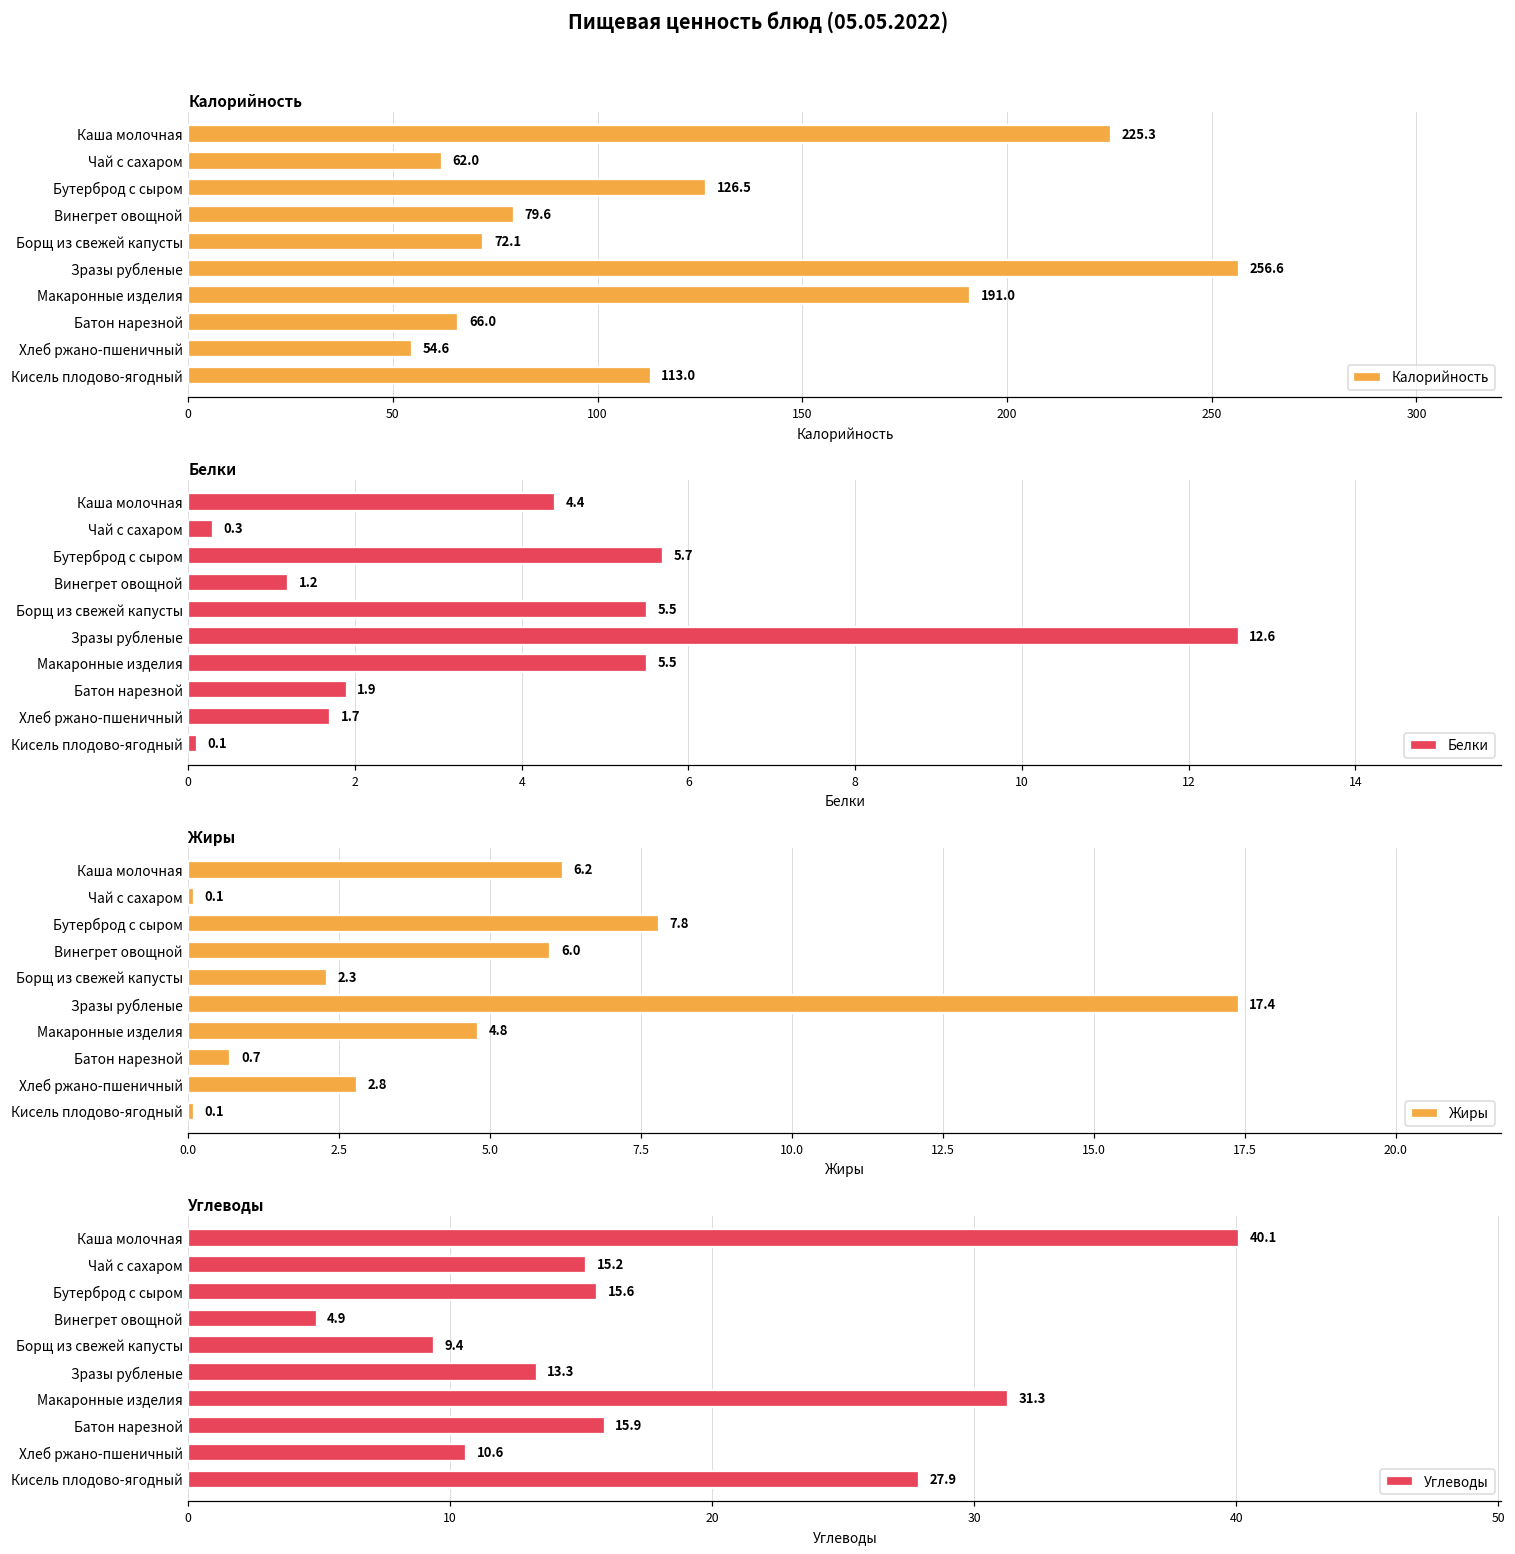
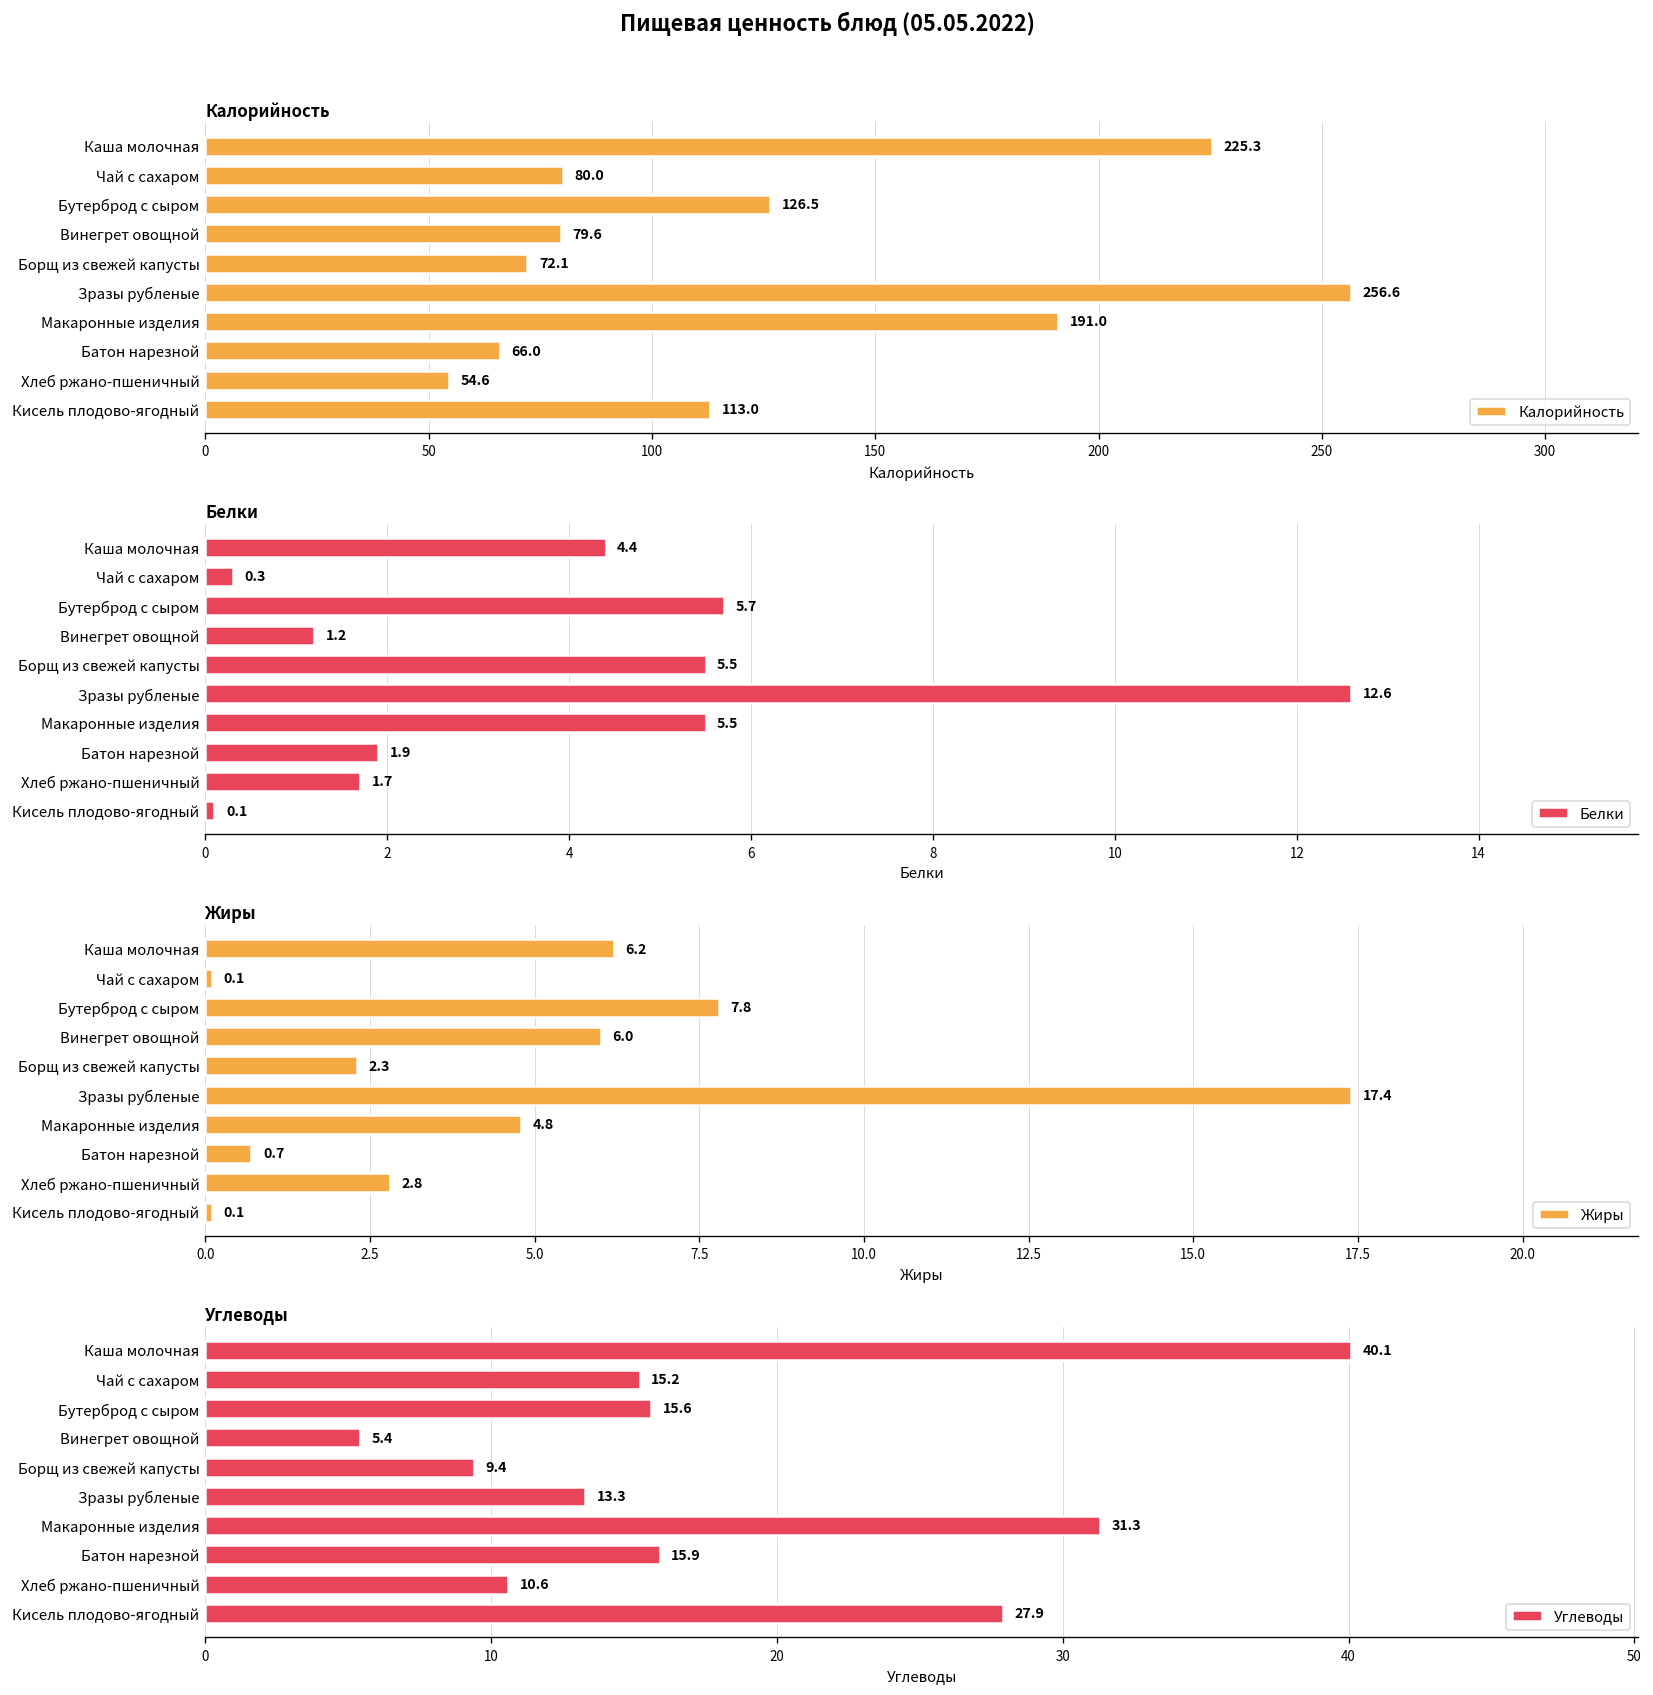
  {
    "Калорийность": {
      "Каша молочная": 225.3,
-     "Чай с сахаром": 62.0,
+     "Чай с сахаром": 80.0,
      "Бутерброд с сыром": 126.5,
      "Винегрет овощной": 79.6,
      "Борщ из свежей капусты": 72.1,
      "Зразы рубленые": 256.6,
      "Макаронные изделия": 191.0,
      "Батон нарезной": 66.0,
      "Хлеб ржано-пшеничный": 54.6,
      "Кисель плодово-ягодный": 113.0
    },
    "Белки": {
      "Каша молочная": 4.4,
      "Чай с сахаром": 0.3,
      "Бутерброд с сыром": 5.7,
      "Винегрет овощной": 1.2,
      "Борщ из свежей капусты": 5.5,
      "Зразы рубленые": 12.6,
      "Макаронные изделия": 5.5,
      "Батон нарезной": 1.9,
      "Хлеб ржано-пшеничный": 1.7,
      "Кисель плодово-ягодный": 0.1
    },
    "Жиры": {
      "Каша молочная": 6.2,
      "Чай с сахаром": 0.1,
      "Бутерброд с сыром": 7.8,
      "Винегрет овощной": 6.0,
      "Борщ из свежей капусты": 2.3,
      "Зразы рубленые": 17.4,
      "Макаронные изделия": 4.8,
      "Батон нарезной": 0.7,
      "Хлеб ржано-пшеничный": 2.8,
      "Кисель плодово-ягодный": 0.1
    },
    "Углеводы": {
      "Каша молочная": 40.1,
      "Чай с сахаром": 15.2,
      "Бутерброд с сыром": 15.6,
-     "Винегрет овощной": 4.9,
+     "Винегрет овощной": 5.4,
      "Борщ из свежей капусты": 9.4,
      "Зразы рубленые": 13.3,
      "Макаронные изделия": 31.3,
      "Батон нарезной": 15.9,
      "Хлеб ржано-пшеничный": 10.6,
      "Кисель плодово-ягодный": 27.9
    }
  }
